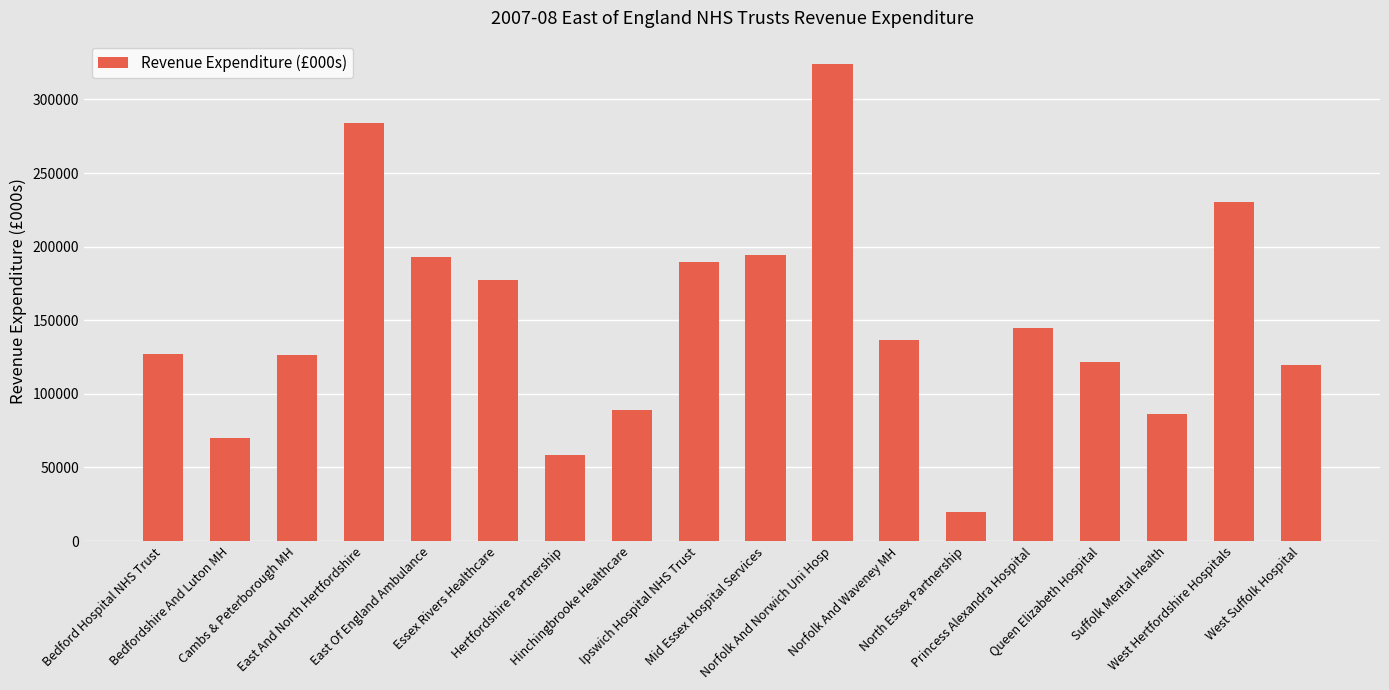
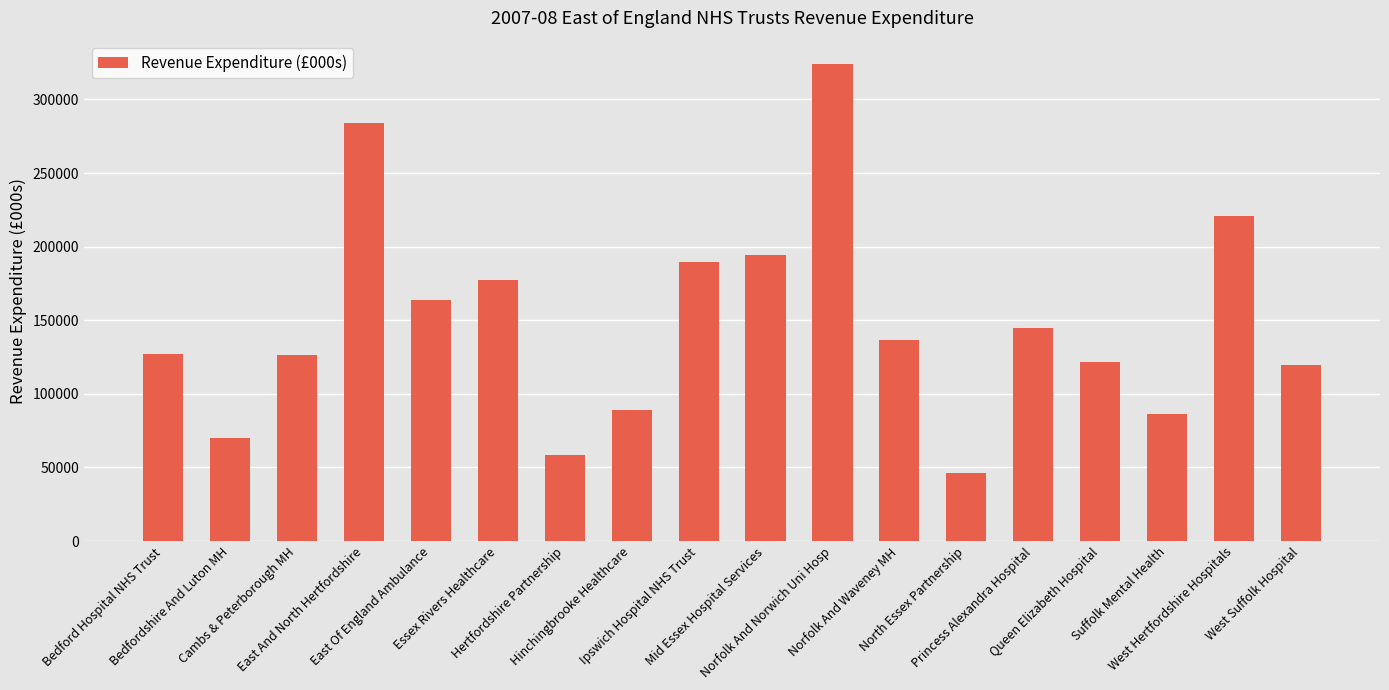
  {
    "Bedford Hospital NHS Trust": 127000,
    "Bedfordshire And Luton MH": 70000,
    "Cambs & Peterborough MH": 126000,
    "East And North Hertfordshire": 284000,
-   "East Of England Ambulance": 193000,
+   "East Of England Ambulance": 164000,
    "Essex Rivers Healthcare": 177000,
    "Hertfordshire Partnership": 59000,
    "Hinchingbrooke Healthcare": 89000,
    "Ipswich Hospital NHS Trust": 189000,
    "Mid Essex Hospital Services": 194000,
    "Norfolk And Norwich Uni Hosp": 324000,
    "Norfolk And Waveney MH": 136000,
-   "North Essex Partnership": 20000,
+   "North Essex Partnership": 46000,
    "Princess Alexandra Hospital": 145000,
    "Queen Elizabeth Hospital": 121000,
    "Suffolk Mental Health": 86000,
-   "West Hertfordshire Hospitals": 230000,
+   "West Hertfordshire Hospitals": 221000,
    "West Suffolk Hospital": 119000
  }
